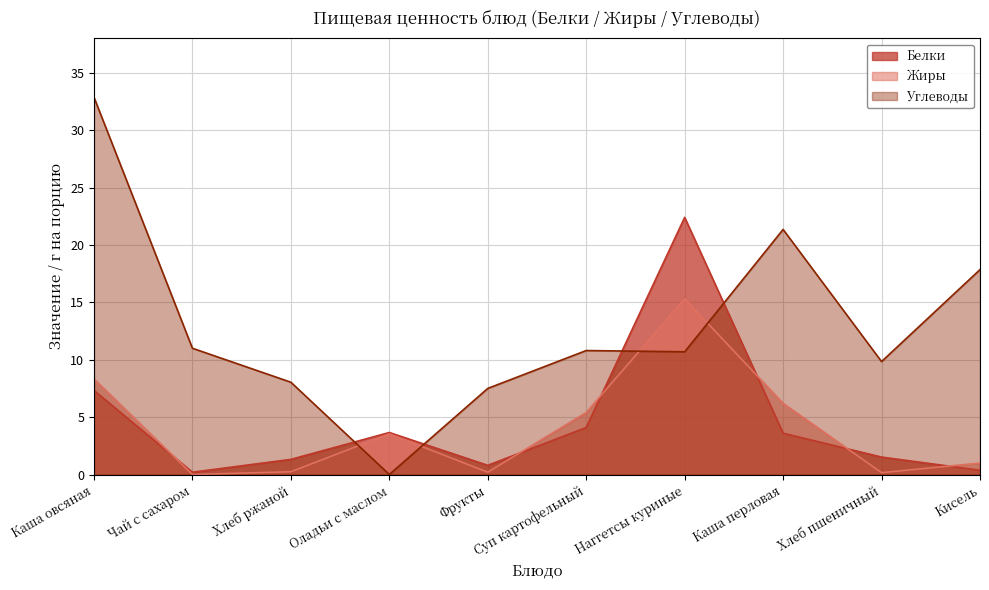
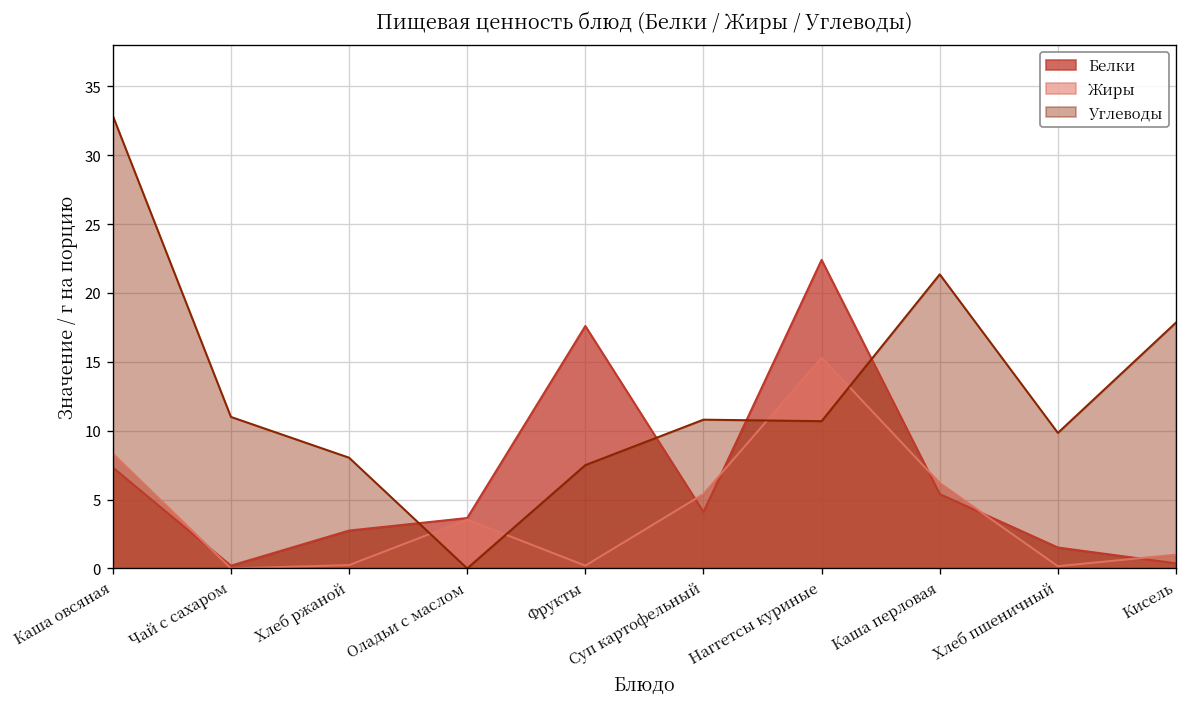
  {
    "Белки": {
      "Каша овсяная": 7.3,
-     "Хлеб ржаной": 1.3,
-     "Фрукты": 0.8,
+     "Хлеб ржаной": 2.8,
+     "Фрукты": 17.6,
      "Суп картофельный": 4.1,
      "Наггетсы куриные": 22.4,
-     "Каша перловая": 3.6,
+     "Каша перловая": 5.4,
      "Хлеб пшеничный": 1.5,
      "Кисель": 0.4
    }
  }
